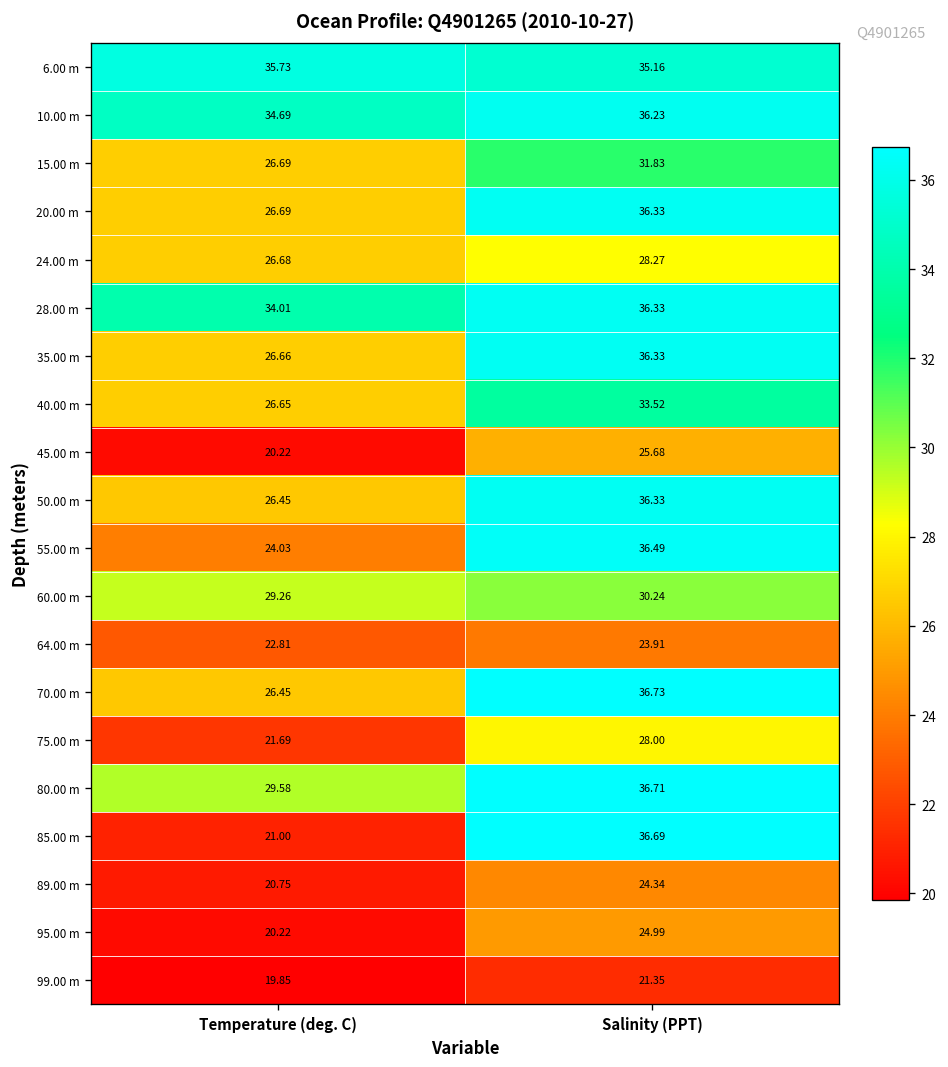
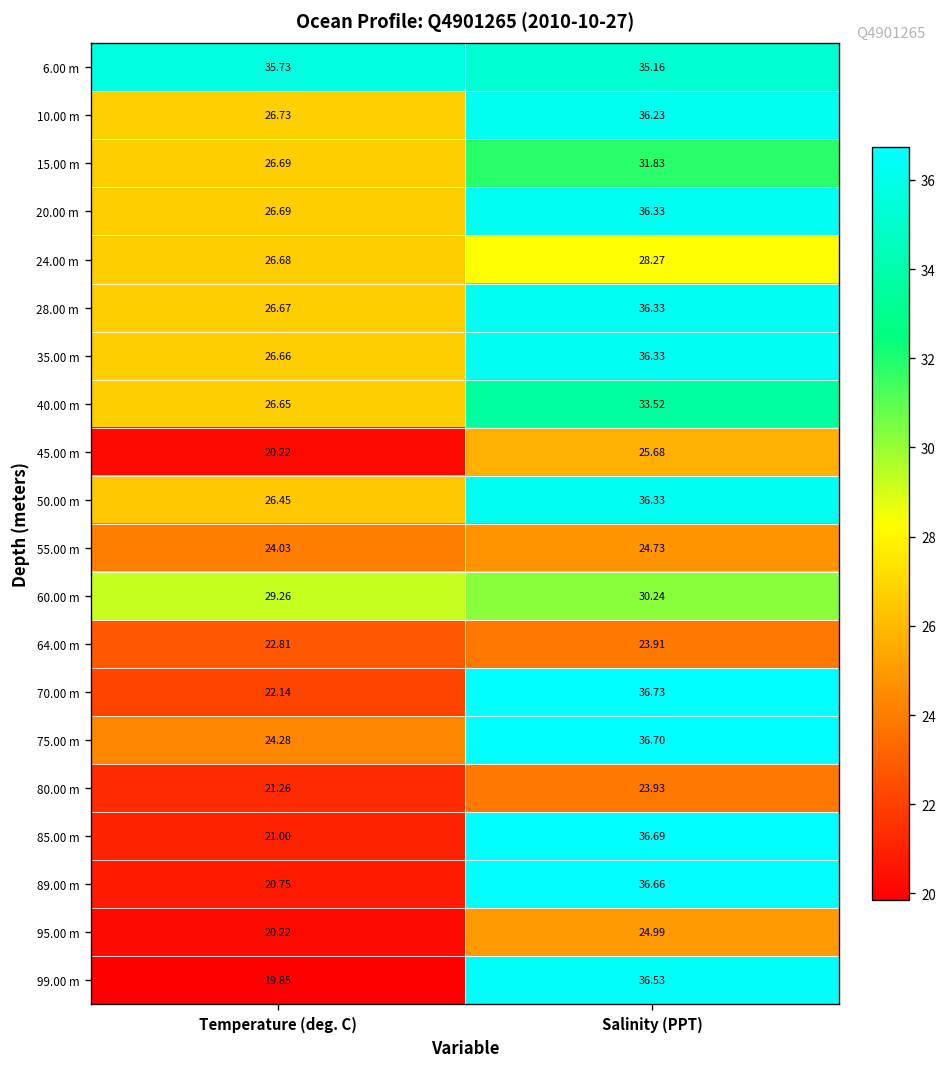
  {
    "6.00 m": {
      "Temperature (deg. C)": 35.73,
      "Salinity (PPT)": 35.16
    },
    "10.00 m": {
-     "Temperature (deg. C)": 34.69,
+     "Temperature (deg. C)": 26.73,
      "Salinity (PPT)": 36.23
    },
    "15.00 m": {
      "Temperature (deg. C)": 26.69,
      "Salinity (PPT)": 31.83
    },
    "20.00 m": {
      "Temperature (deg. C)": 26.69,
      "Salinity (PPT)": 36.33
    },
    "24.00 m": {
      "Temperature (deg. C)": 26.68,
      "Salinity (PPT)": 28.27
    },
    "28.00 m": {
-     "Temperature (deg. C)": 34.01,
+     "Temperature (deg. C)": 26.67,
      "Salinity (PPT)": 36.33
    },
    "35.00 m": {
      "Temperature (deg. C)": 26.66,
      "Salinity (PPT)": 36.33
    },
    "40.00 m": {
      "Temperature (deg. C)": 26.65,
      "Salinity (PPT)": 33.52
    },
    "45.00 m": {
      "Temperature (deg. C)": 20.22,
      "Salinity (PPT)": 25.68
    },
    "50.00 m": {
      "Temperature (deg. C)": 26.45,
      "Salinity (PPT)": 36.33
    },
    "55.00 m": {
      "Temperature (deg. C)": 24.03,
-     "Salinity (PPT)": 36.49
+     "Salinity (PPT)": 24.73
    },
    "60.00 m": {
      "Temperature (deg. C)": 29.26,
      "Salinity (PPT)": 30.24
    },
    "64.00 m": {
      "Temperature (deg. C)": 22.81,
      "Salinity (PPT)": 23.91
    },
    "70.00 m": {
-     "Temperature (deg. C)": 26.45,
+     "Temperature (deg. C)": 22.14,
      "Salinity (PPT)": 36.73
    },
    "75.00 m": {
-     "Temperature (deg. C)": 21.69,
-     "Salinity (PPT)": 28.00
+     "Temperature (deg. C)": 24.28,
+     "Salinity (PPT)": 36.70
    },
    "80.00 m": {
-     "Temperature (deg. C)": 29.58,
-     "Salinity (PPT)": 36.71
+     "Temperature (deg. C)": 21.26,
+     "Salinity (PPT)": 23.93
    },
    "85.00 m": {
      "Temperature (deg. C)": 21.00,
      "Salinity (PPT)": 36.69
    },
    "89.00 m": {
      "Temperature (deg. C)": 20.75,
-     "Salinity (PPT)": 24.34
+     "Salinity (PPT)": 36.66
    },
    "95.00 m": {
      "Temperature (deg. C)": 20.22,
      "Salinity (PPT)": 24.99
    },
    "99.00 m": {
      "Temperature (deg. C)": 19.85,
-     "Salinity (PPT)": 21.35
+     "Salinity (PPT)": 36.53
    }
  }
